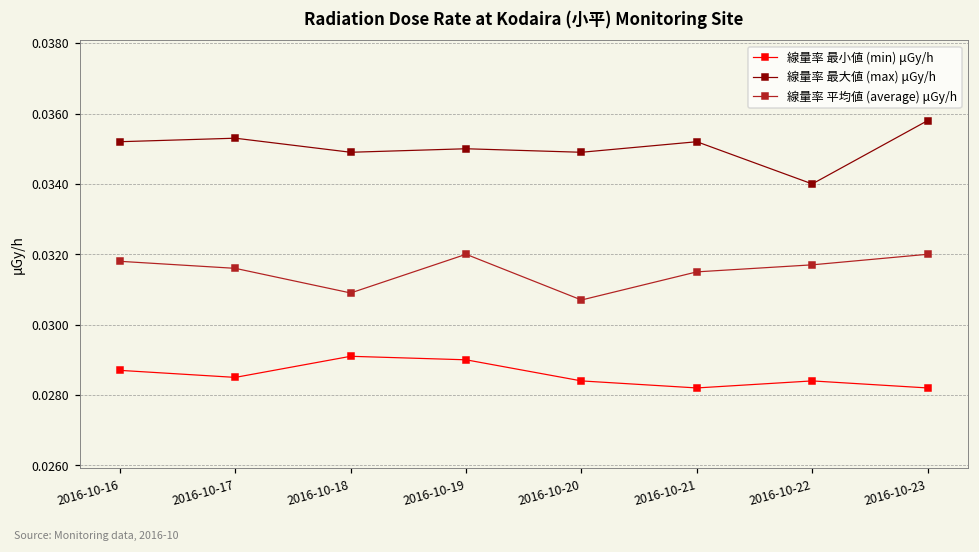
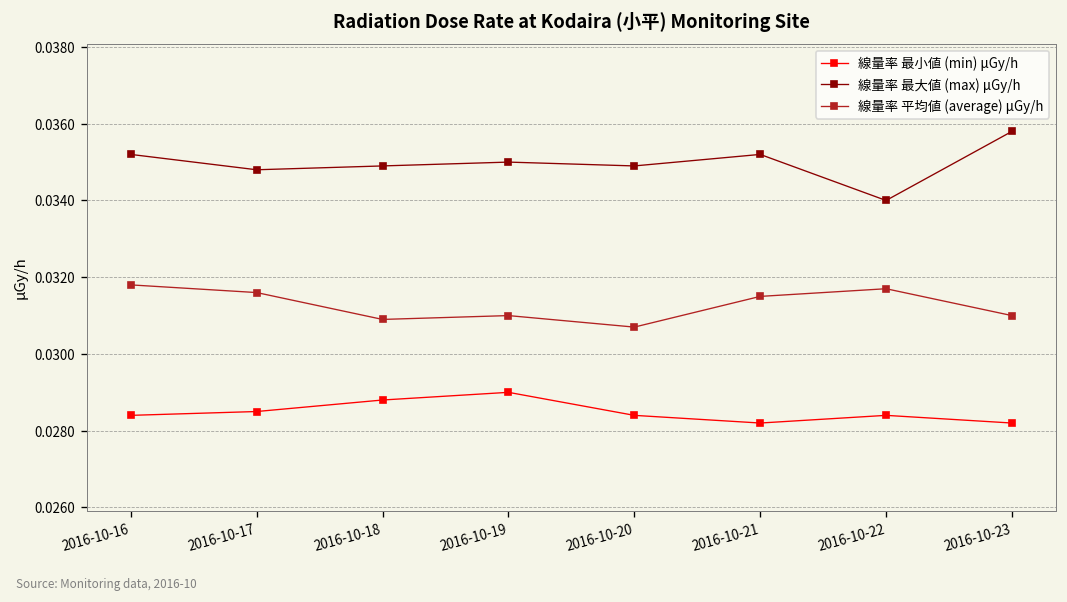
  {
    "線量率 最小値 (min) μGy/h": {
-     "2016-10-16": 0.0287,
+     "2016-10-16": 0.0284,
      "2016-10-17": 0.0285,
-     "2016-10-18": 0.0291,
+     "2016-10-18": 0.0288,
      "2016-10-19": 0.0290,
      "2016-10-20": 0.0284,
      "2016-10-21": 0.0282,
      "2016-10-22": 0.0284,
      "2016-10-23": 0.0282
    },
    "線量率 最大値 (max) μGy/h": {
      "2016-10-16": 0.0352,
-     "2016-10-17": 0.0353,
+     "2016-10-17": 0.0348,
      "2016-10-18": 0.0349,
      "2016-10-19": 0.0350,
      "2016-10-20": 0.0349,
      "2016-10-21": 0.0352,
      "2016-10-22": 0.0340,
      "2016-10-23": 0.0358
    },
    "線量率 平均値 (average) μGy/h": {
      "2016-10-16": 0.0318,
      "2016-10-17": 0.0316,
      "2016-10-18": 0.0309,
-     "2016-10-19": 0.032,
+     "2016-10-19": 0.031,
      "2016-10-20": 0.0307,
      "2016-10-21": 0.0315,
      "2016-10-22": 0.0317,
-     "2016-10-23": 0.032
+     "2016-10-23": 0.031
    }
  }
